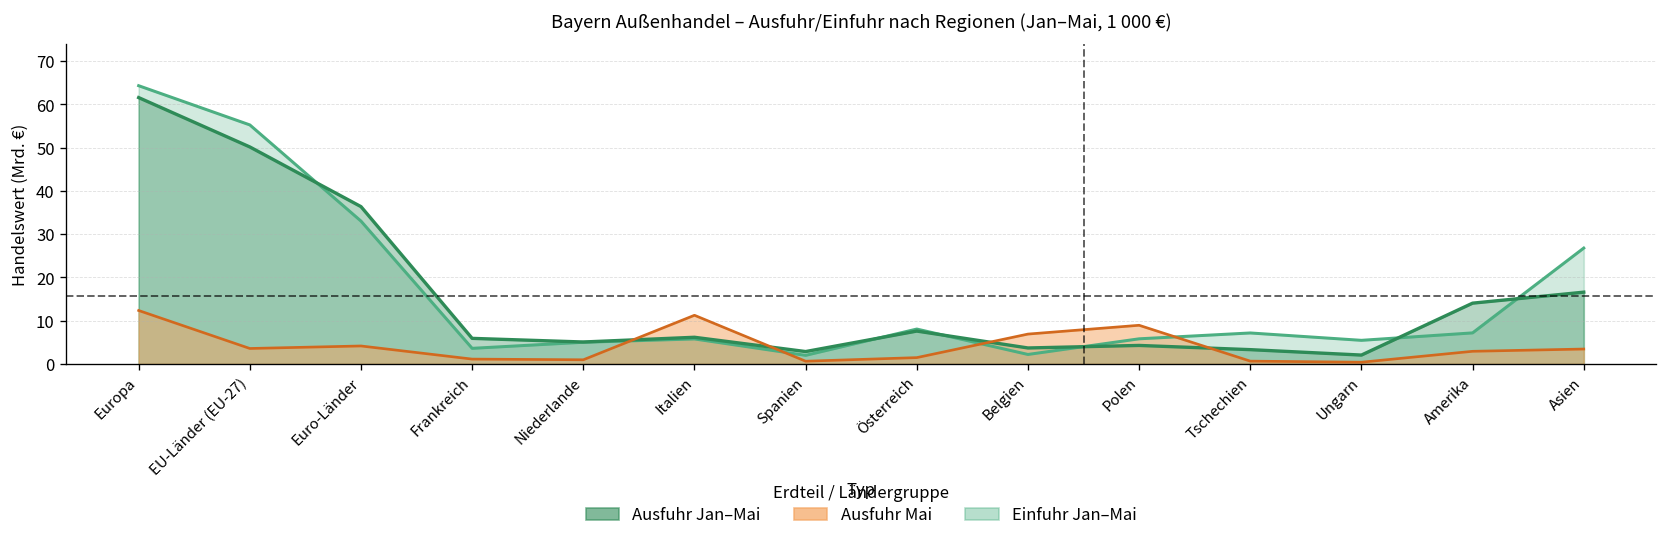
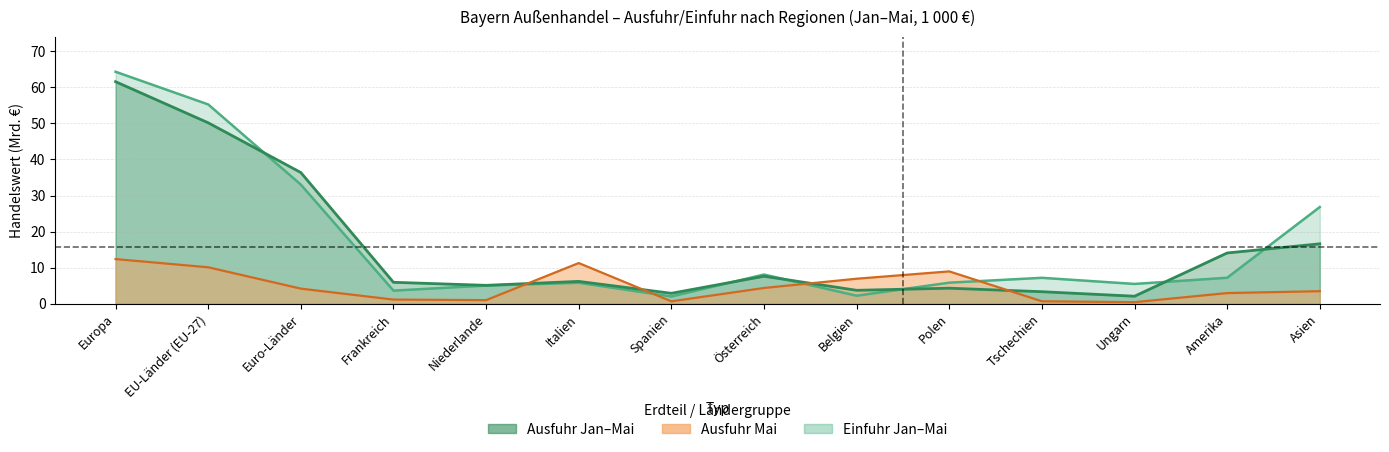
  {
    "Ausfuhr Mai": {
      "Europa": 12,
-     "EU-Länder (EU-27)": 4,
+     "EU-Länder (EU-27)": 10,
      "Euro-Länder": 4,
      "Frankreich": 1,
      "Niederlande": 1,
      "Italien": 11,
      "Spanien": 1,
-     "Österreich": 1,
+     "Österreich": 4,
      "Belgien": 7,
      "Polen": 9,
      "Tschechien": 1,
      "Ungarn": 0,
      "Amerika": 3,
      "Asien": 3
    }
  }
